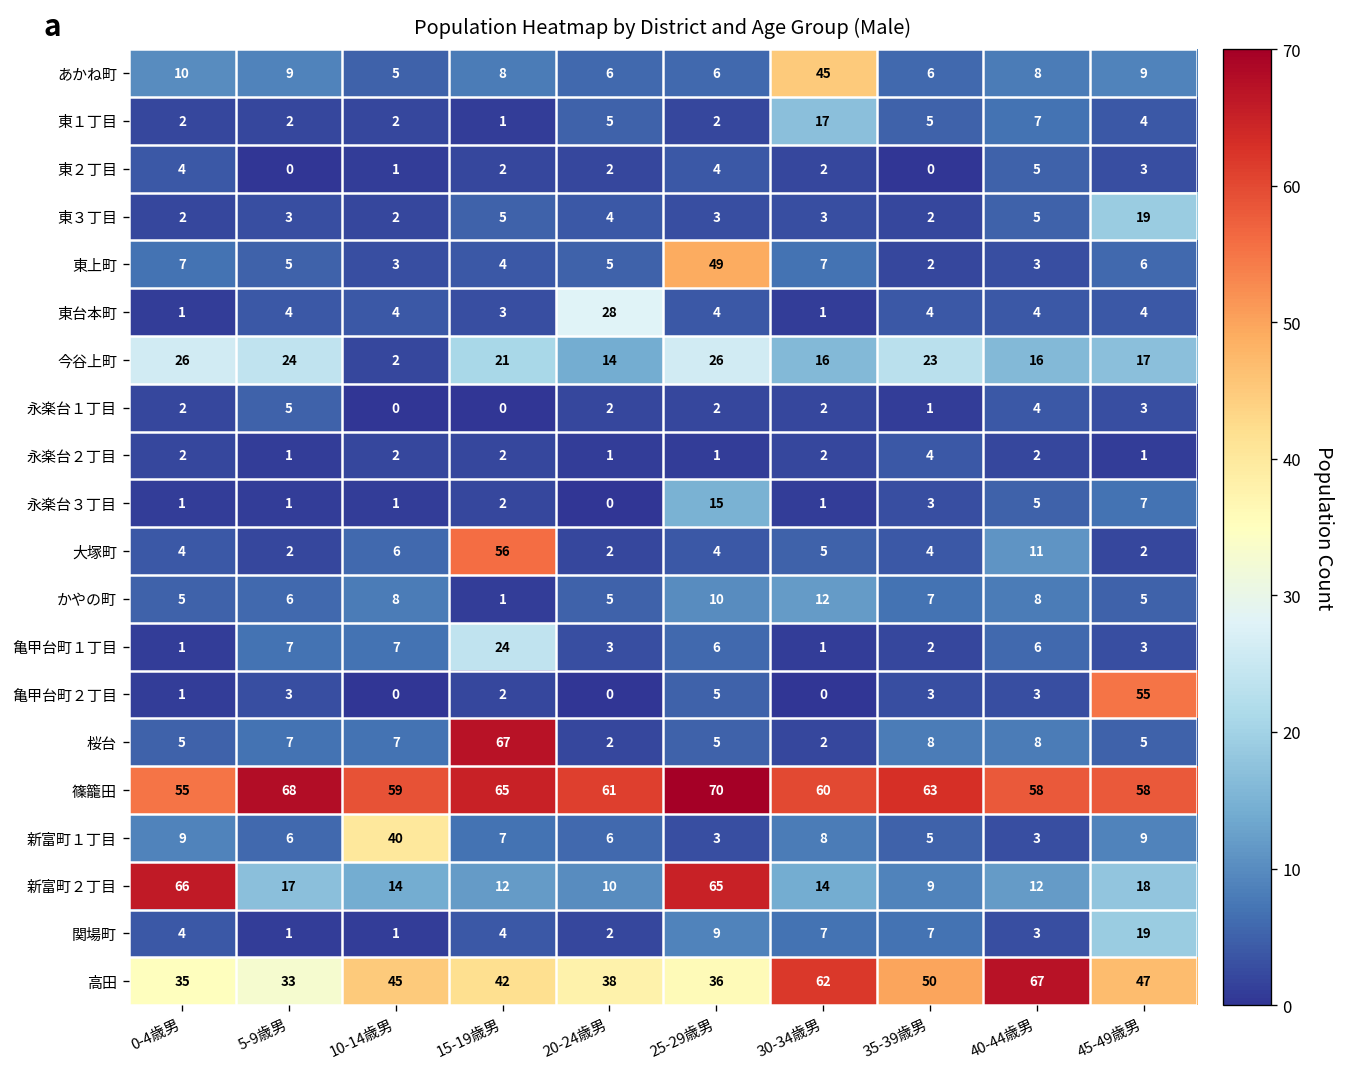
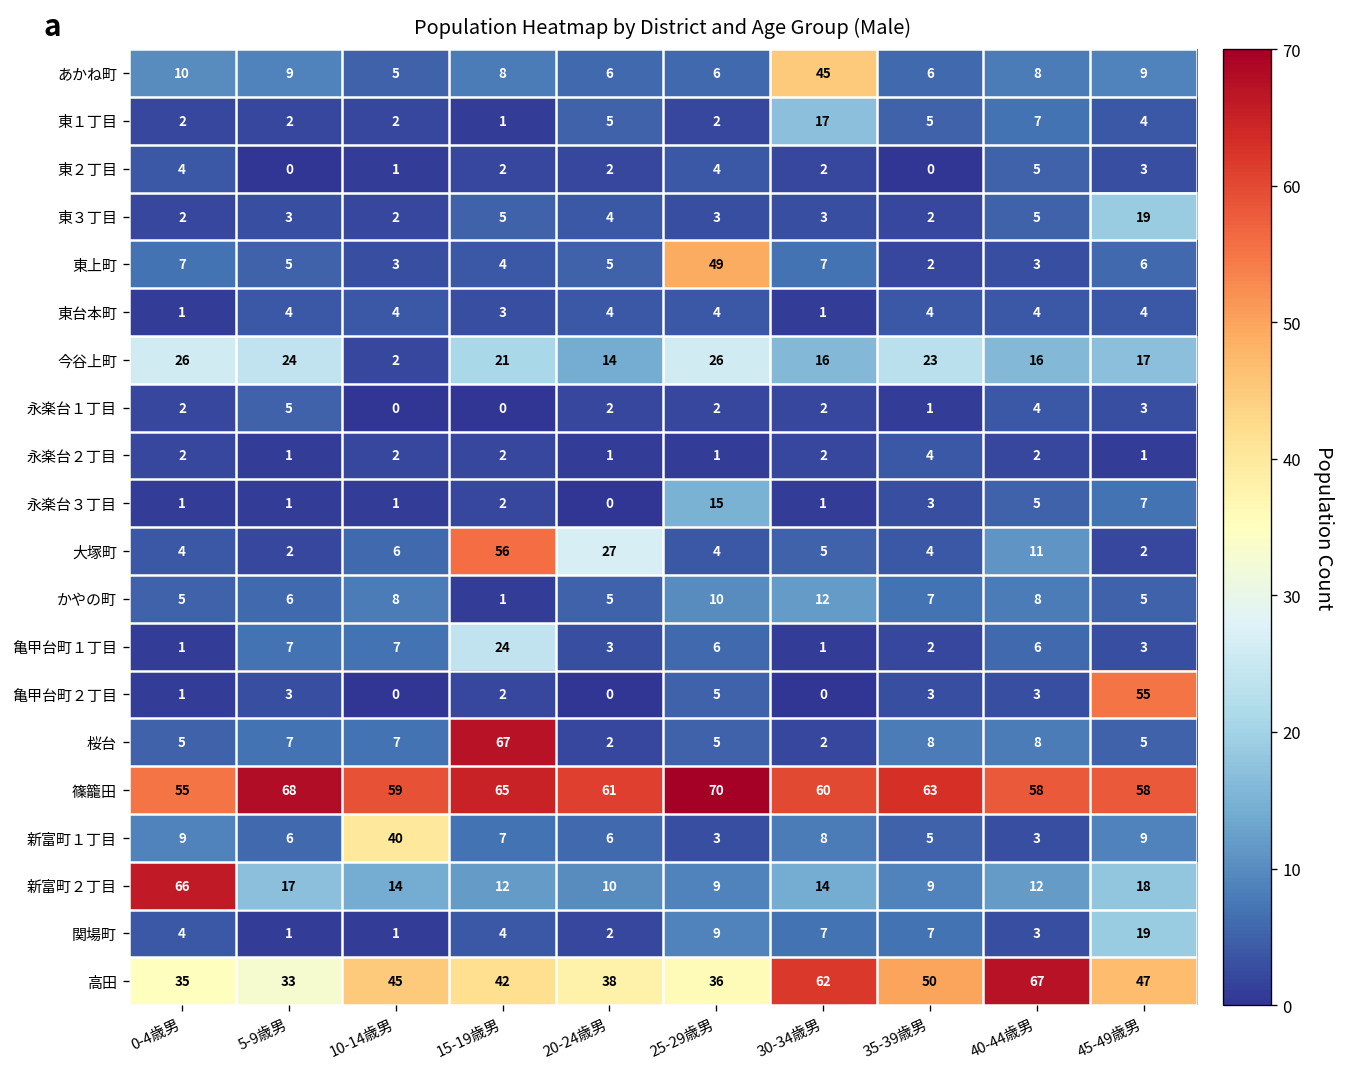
  {
    "あかね町": {
      "0-4歳男": 10,
      "5-9歳男": 9,
      "10-14歳男": 5,
      "15-19歳男": 8,
      "20-24歳男": 6,
      "25-29歳男": 6,
      "30-34歳男": 45,
      "35-39歳男": 6,
      "40-44歳男": 8,
      "45-49歳男": 9
    },
    "東１丁目": {
      "0-4歳男": 2,
      "5-9歳男": 2,
      "10-14歳男": 2,
      "15-19歳男": 1,
      "20-24歳男": 5,
      "25-29歳男": 2,
      "30-34歳男": 17,
      "35-39歳男": 5,
      "40-44歳男": 7,
      "45-49歳男": 4
    },
    "東２丁目": {
      "0-4歳男": 4,
      "5-9歳男": 0,
      "10-14歳男": 1,
      "15-19歳男": 2,
      "20-24歳男": 2,
      "25-29歳男": 4,
      "30-34歳男": 2,
      "35-39歳男": 0,
      "40-44歳男": 5,
      "45-49歳男": 3
    },
    "東３丁目": {
      "0-4歳男": 2,
      "5-9歳男": 3,
      "10-14歳男": 2,
      "15-19歳男": 5,
      "20-24歳男": 4,
      "25-29歳男": 3,
      "30-34歳男": 3,
      "35-39歳男": 2,
      "40-44歳男": 5,
      "45-49歳男": 19
    },
    "東上町": {
      "0-4歳男": 7,
      "5-9歳男": 5,
      "10-14歳男": 3,
      "15-19歳男": 4,
      "20-24歳男": 5,
      "25-29歳男": 49,
      "30-34歳男": 7,
      "35-39歳男": 2,
      "40-44歳男": 3,
      "45-49歳男": 6
    },
    "東台本町": {
      "0-4歳男": 1,
      "5-9歳男": 4,
      "10-14歳男": 4,
      "15-19歳男": 3,
-     "20-24歳男": 28,
+     "20-24歳男": 4,
      "25-29歳男": 4,
      "30-34歳男": 1,
      "35-39歳男": 4,
      "40-44歳男": 4,
      "45-49歳男": 4
    },
    "今谷上町": {
      "0-4歳男": 26,
      "5-9歳男": 24,
      "10-14歳男": 2,
      "15-19歳男": 21,
      "20-24歳男": 14,
      "25-29歳男": 26,
      "30-34歳男": 16,
      "35-39歳男": 23,
      "40-44歳男": 16,
      "45-49歳男": 17
    },
    "永楽台１丁目": {
      "0-4歳男": 2,
      "5-9歳男": 5,
      "10-14歳男": 0,
      "15-19歳男": 0,
      "20-24歳男": 2,
      "25-29歳男": 2,
      "30-34歳男": 2,
      "35-39歳男": 1,
      "40-44歳男": 4,
      "45-49歳男": 3
    },
    "永楽台２丁目": {
      "0-4歳男": 2,
      "5-9歳男": 1,
      "10-14歳男": 2,
      "15-19歳男": 2,
      "20-24歳男": 1,
      "25-29歳男": 1,
      "30-34歳男": 2,
      "35-39歳男": 4,
      "40-44歳男": 2,
      "45-49歳男": 1
    },
    "永楽台３丁目": {
      "0-4歳男": 1,
      "5-9歳男": 1,
      "10-14歳男": 1,
      "15-19歳男": 2,
      "20-24歳男": 0,
      "25-29歳男": 15,
      "30-34歳男": 1,
      "35-39歳男": 3,
      "40-44歳男": 5,
      "45-49歳男": 7
    },
    "大塚町": {
      "0-4歳男": 4,
      "5-9歳男": 2,
      "10-14歳男": 6,
      "15-19歳男": 56,
-     "20-24歳男": 2,
+     "20-24歳男": 27,
      "25-29歳男": 4,
      "30-34歳男": 5,
      "35-39歳男": 4,
      "40-44歳男": 11,
      "45-49歳男": 2
    },
    "かやの町": {
      "0-4歳男": 5,
      "5-9歳男": 6,
      "10-14歳男": 8,
      "15-19歳男": 1,
      "20-24歳男": 5,
      "25-29歳男": 10,
      "30-34歳男": 12,
      "35-39歳男": 7,
      "40-44歳男": 8,
      "45-49歳男": 5
    },
    "亀甲台町１丁目": {
      "0-4歳男": 1,
      "5-9歳男": 7,
      "10-14歳男": 7,
      "15-19歳男": 24,
      "20-24歳男": 3,
      "25-29歳男": 6,
      "30-34歳男": 1,
      "35-39歳男": 2,
      "40-44歳男": 6,
      "45-49歳男": 3
    },
    "亀甲台町２丁目": {
      "0-4歳男": 1,
      "5-9歳男": 3,
      "10-14歳男": 0,
      "15-19歳男": 2,
      "20-24歳男": 0,
      "25-29歳男": 5,
      "30-34歳男": 0,
      "35-39歳男": 3,
      "40-44歳男": 3,
      "45-49歳男": 55
    },
    "桜台": {
      "0-4歳男": 5,
      "5-9歳男": 7,
      "10-14歳男": 7,
      "15-19歳男": 67,
      "20-24歳男": 2,
      "25-29歳男": 5,
      "30-34歳男": 2,
      "35-39歳男": 8,
      "40-44歳男": 8,
      "45-49歳男": 5
    },
    "篠籠田": {
      "0-4歳男": 55,
      "5-9歳男": 68,
      "10-14歳男": 59,
      "15-19歳男": 65,
      "20-24歳男": 61,
      "25-29歳男": 70,
      "30-34歳男": 60,
      "35-39歳男": 63,
      "40-44歳男": 58,
      "45-49歳男": 58
    },
    "新富町１丁目": {
      "0-4歳男": 9,
      "5-9歳男": 6,
      "10-14歳男": 40,
      "15-19歳男": 7,
      "20-24歳男": 6,
      "25-29歳男": 3,
      "30-34歳男": 8,
      "35-39歳男": 5,
      "40-44歳男": 3,
      "45-49歳男": 9
    },
    "新富町２丁目": {
      "0-4歳男": 66,
      "5-9歳男": 17,
      "10-14歳男": 14,
      "15-19歳男": 12,
      "20-24歳男": 10,
-     "25-29歳男": 65,
+     "25-29歳男": 9,
      "30-34歳男": 14,
      "35-39歳男": 9,
      "40-44歳男": 12,
      "45-49歳男": 18
    },
    "関場町": {
      "0-4歳男": 4,
      "5-9歳男": 1,
      "10-14歳男": 1,
      "15-19歳男": 4,
      "20-24歳男": 2,
      "25-29歳男": 9,
      "30-34歳男": 7,
      "35-39歳男": 7,
      "40-44歳男": 3,
      "45-49歳男": 19
    },
    "高田": {
      "0-4歳男": 35,
      "5-9歳男": 33,
      "10-14歳男": 45,
      "15-19歳男": 42,
      "20-24歳男": 38,
      "25-29歳男": 36,
      "30-34歳男": 62,
      "35-39歳男": 50,
      "40-44歳男": 67,
      "45-49歳男": 47
    }
  }
